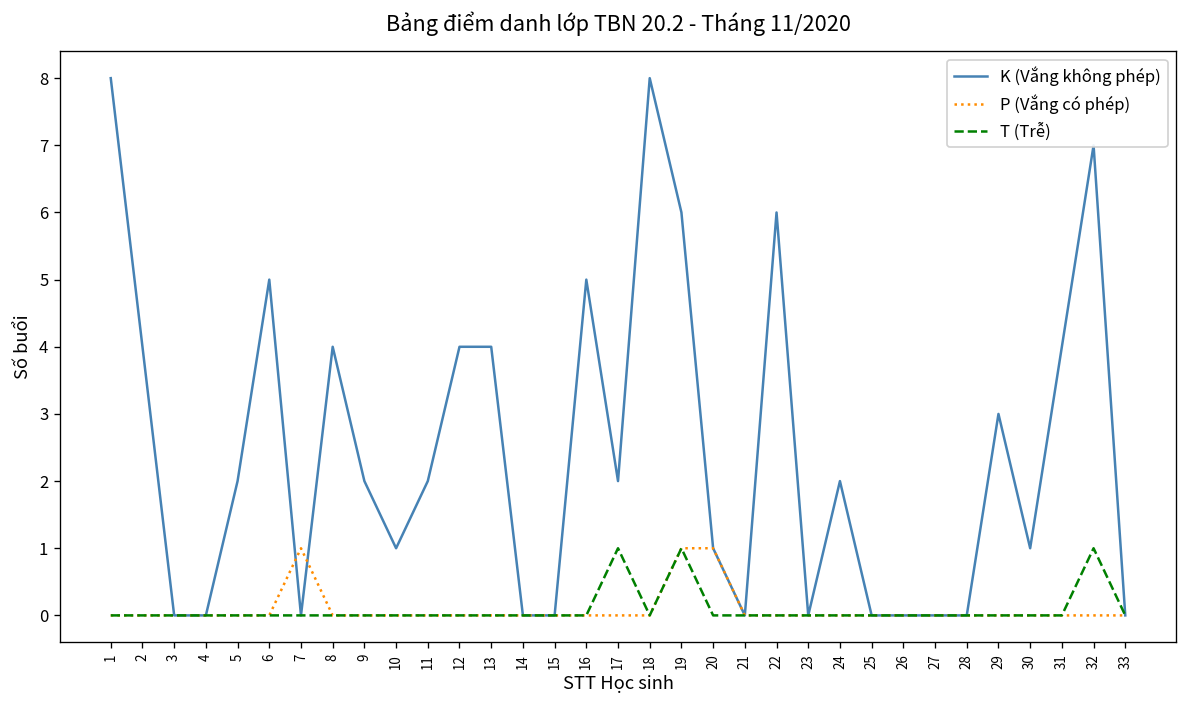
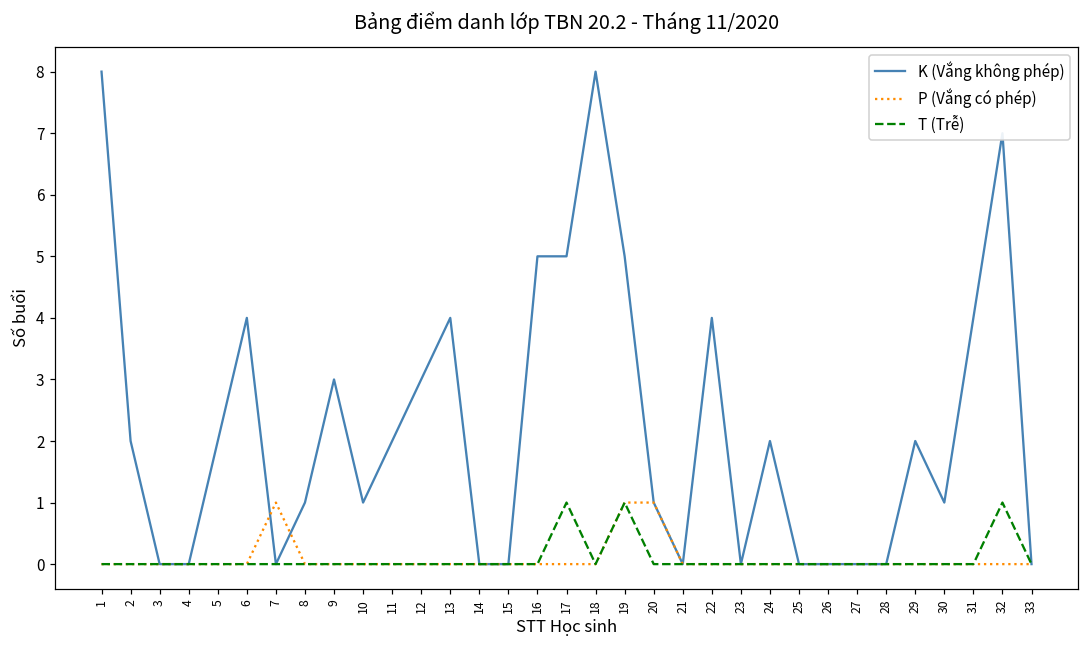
  {
    "K (Vắng không phép)": {
      "1": 8,
-     "2": 4,
+     "2": 2,
      "5": 2,
-     "6": 5,
-     "8": 4,
-     "9": 2,
+     "6": 4,
+     "8": 1,
+     "9": 3,
      "10": 1,
      "11": 2,
-     "12": 4,
+     "12": 3,
      "13": 4,
      "16": 5,
-     "17": 2,
+     "17": 5,
      "18": 8,
-     "19": 6,
-     "22": 6,
+     "19": 5,
+     "22": 4,
      "24": 2,
-     "29": 3,
+     "29": 2,
      "30": 1,
      "31": 4
    },
    "P (Vắng có phép)": {
      "7": 1,
      "17": 0,
      "32": 0
    },
    "T (Trễ)": {
      "17": 1,
      "20": 0,
      "32": 1
    }
  }
